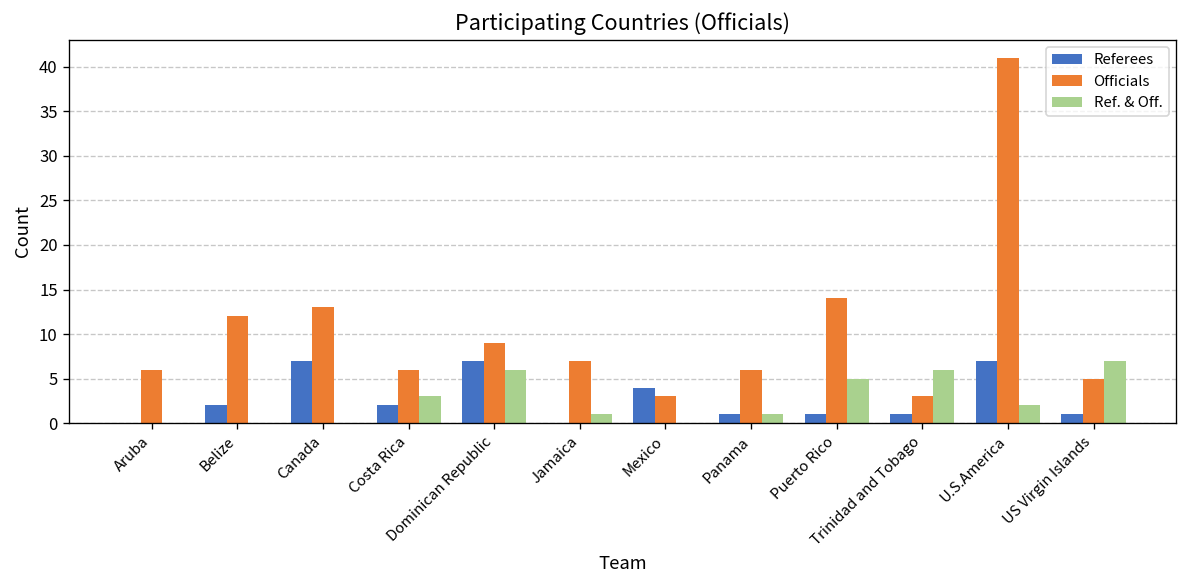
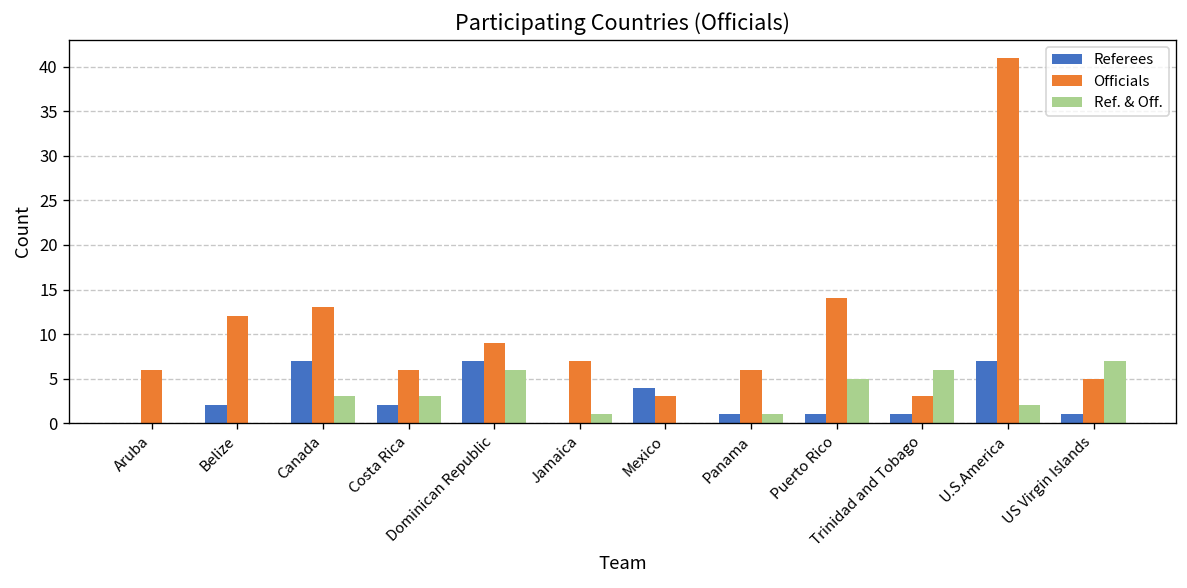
  {
    "Referees": {
      "Aruba": 0,
      "Belize": 2,
      "Canada": 7,
      "Costa Rica": 2,
      "Dominican Republic": 7,
      "Jamaica": 0,
      "Mexico": 4,
      "Panama": 1,
      "Puerto Rico": 1,
      "Trinidad and Tobago": 1,
      "U.S.America": 7,
      "US Virgin Islands": 1
    },
    "Officials": {
      "Aruba": 6,
      "Belize": 12,
      "Canada": 13,
      "Costa Rica": 6,
      "Dominican Republic": 9,
      "Jamaica": 7,
      "Mexico": 3,
      "Panama": 6,
      "Puerto Rico": 14,
      "Trinidad and Tobago": 3,
      "U.S.America": 41,
      "US Virgin Islands": 5
    },
    "Ref. & Off.": {
      "Aruba": 0,
      "Belize": 0,
-     "Canada": 0,
+     "Canada": 3,
      "Costa Rica": 3,
      "Dominican Republic": 6,
      "Jamaica": 1,
      "Mexico": 0,
      "Panama": 1,
      "Puerto Rico": 5,
      "Trinidad and Tobago": 6,
      "U.S.America": 2,
      "US Virgin Islands": 7
    }
  }
